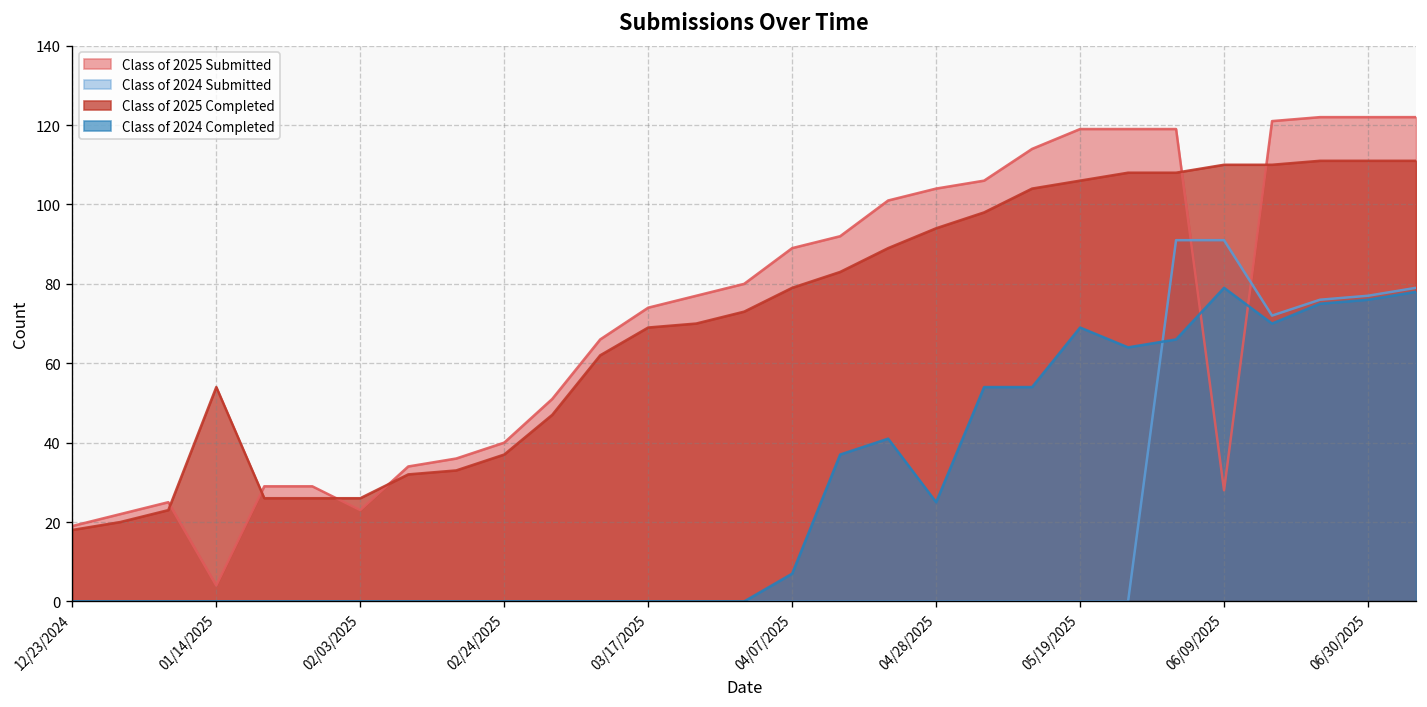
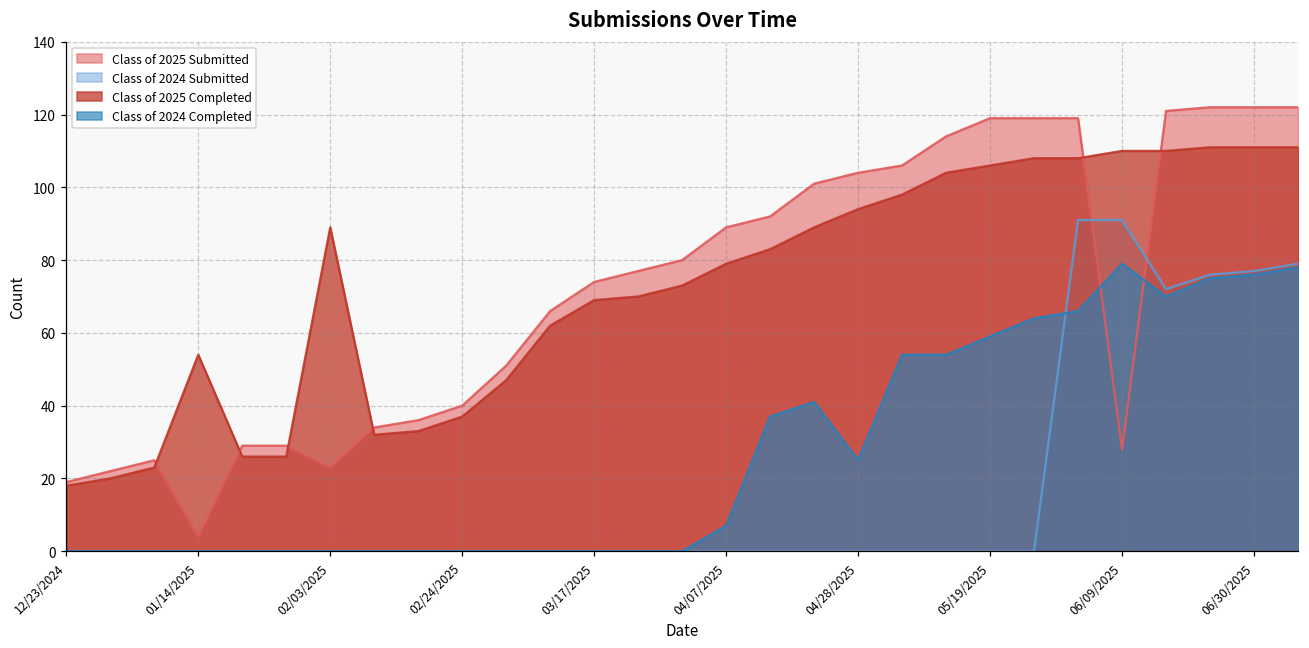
  {
    "Class of 2025 Submitted": {
      "12/23/2024": 19,
      "01/14/2025": 4,
      "02/03/2025": 23,
      "02/24/2025": 40,
      "03/17/2025": 74,
      "04/07/2025": 89,
      "04/28/2025": 104,
      "05/19/2025": 119,
      "06/09/2025": 28,
      "06/30/2025": 122
    },
    "Class of 2024 Submitted": {
      "04/07/2025": 0,
      "04/28/2025": 0,
      "05/19/2025": 0,
      "06/09/2025": 91,
      "06/30/2025": 77
    },
    "Class of 2025 Completed": {
      "12/23/2024": 18,
      "01/14/2025": 54,
-     "02/03/2025": 26,
+     "02/03/2025": 89,
      "02/24/2025": 37,
      "03/17/2025": 69,
      "04/07/2025": 79,
      "04/28/2025": 94,
      "05/19/2025": 106,
      "06/09/2025": 110,
      "06/30/2025": 111
    },
    "Class of 2024 Completed": {
      "04/07/2025": 7,
      "04/28/2025": 25,
-     "05/19/2025": 69,
+     "05/19/2025": 59,
      "06/09/2025": 79,
      "06/30/2025": 76
    }
  }
